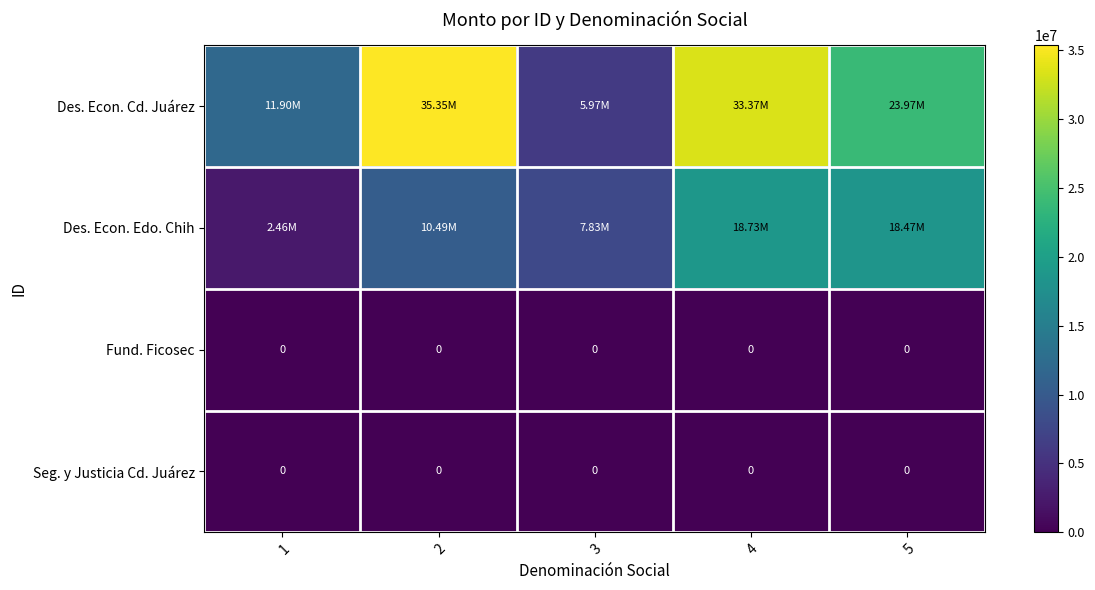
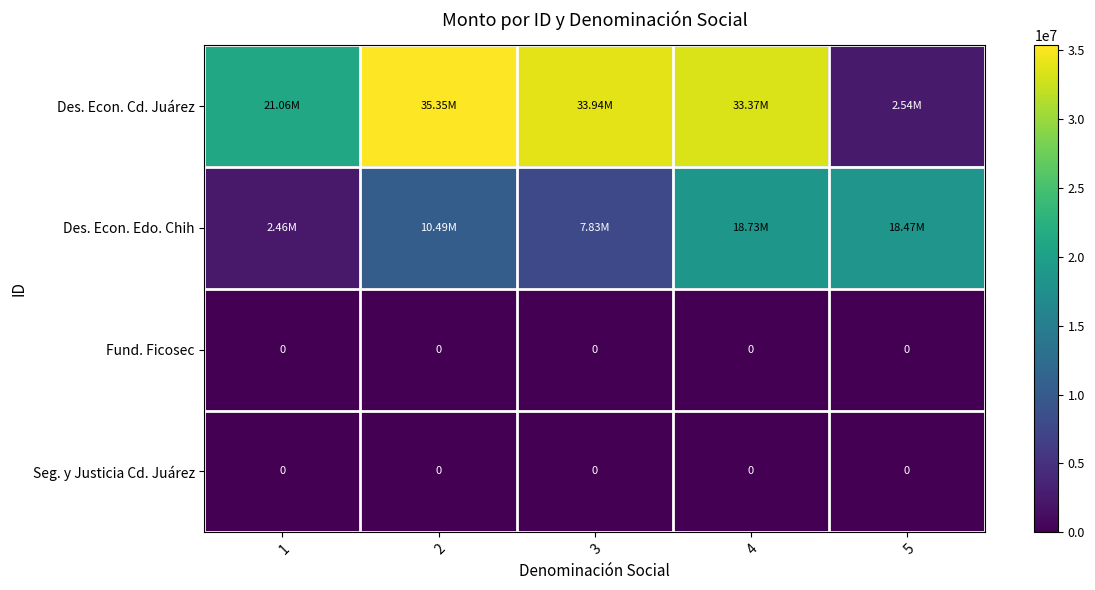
  {
    "Des. Econ. Cd. Juárez": {
-     "1": "11.90M",
+     "1": "21.06M",
      "2": "35.35M",
-     "3": "5.97M",
+     "3": "33.94M",
      "4": "33.37M",
-     "5": "23.97M"
+     "5": "2.54M"
    },
    "Des. Econ. Edo. Chih": {
      "1": "2.46M",
      "2": "10.49M",
      "3": "7.83M",
      "4": "18.73M",
      "5": "18.47M"
    },
    "Fund. Ficosec": {
      "1": "0",
      "2": "0",
      "3": "0",
      "4": "0",
      "5": "0"
    },
    "Seg. y Justicia Cd. Juárez": {
      "1": "0",
      "2": "0",
      "3": "0",
      "4": "0",
      "5": "0"
    }
  }
